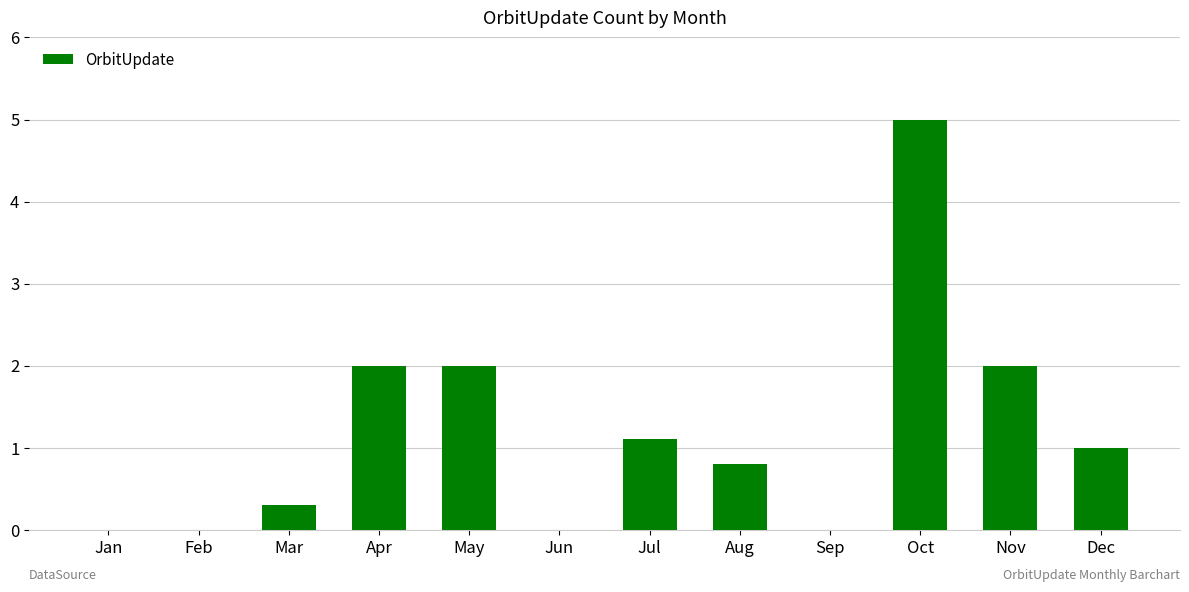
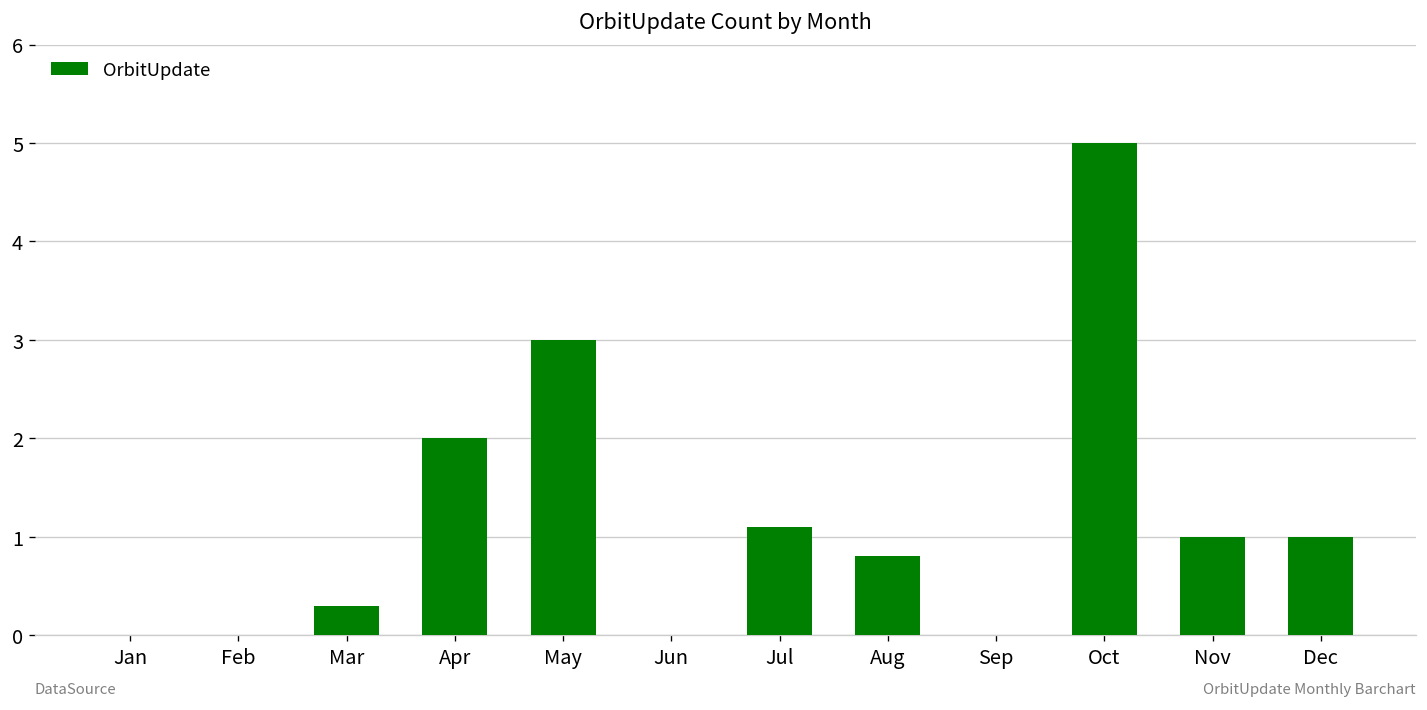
  {
    "Jan": 0,
    "Feb": 0,
    "Mar": 0.3,
    "Apr": 2,
-   "May": 2,
+   "May": 3,
    "Jun": 0,
    "Jul": 1.1,
    "Aug": 0.8,
    "Sep": 0,
    "Oct": 5,
-   "Nov": 2,
+   "Nov": 1,
    "Dec": 1
  }
